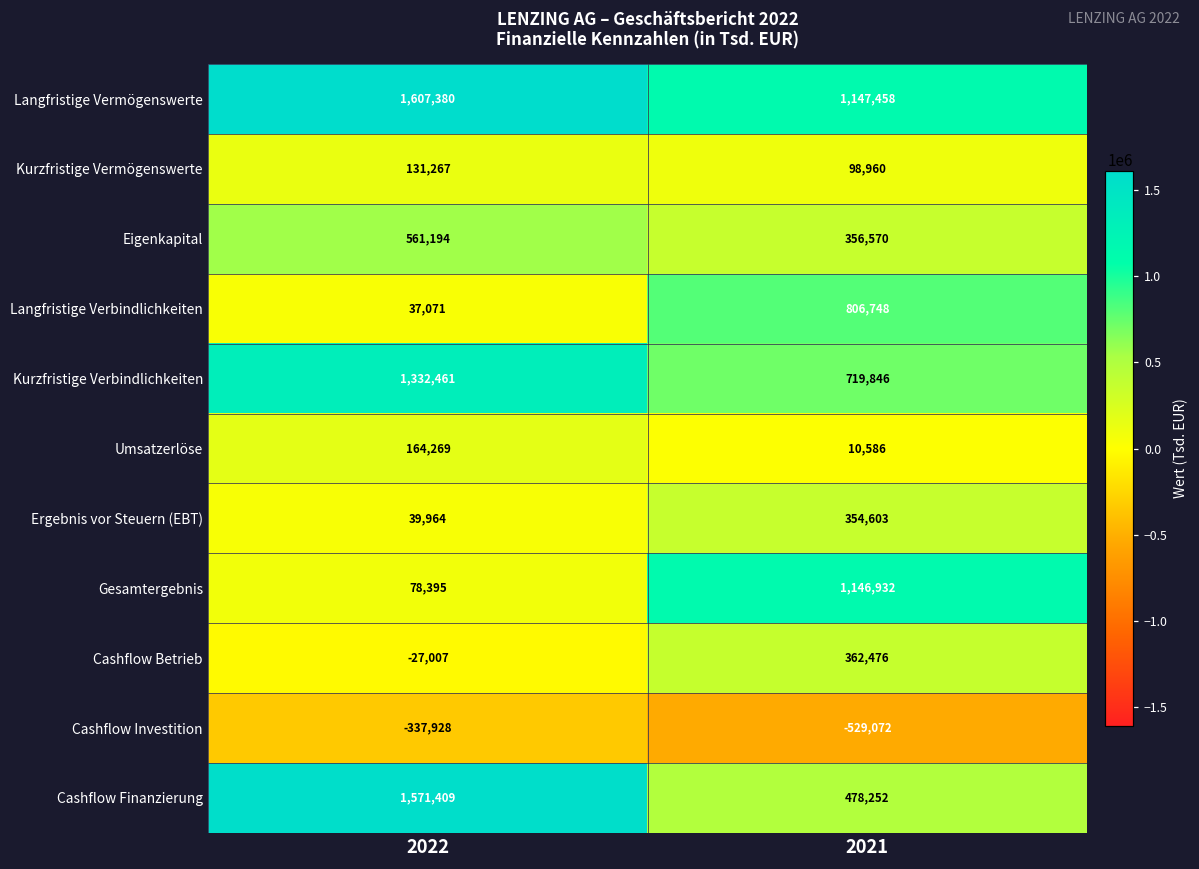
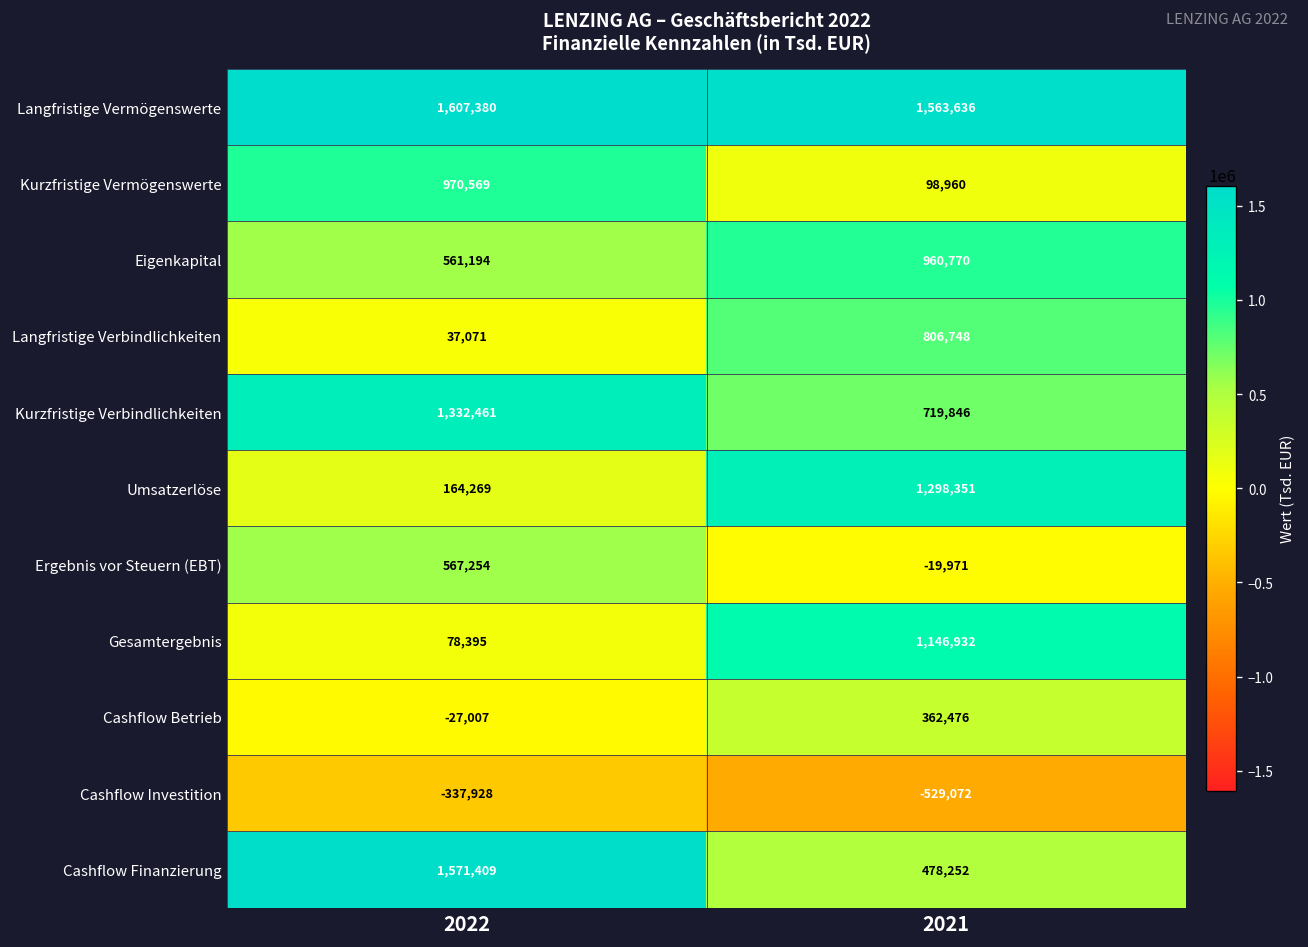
  {
    "Langfristige Vermögenswerte": {
      "2022": "1,607,380",
-     "2021": "1,147,458"
+     "2021": "1,563,636"
    },
    "Kurzfristige Vermögenswerte": {
-     "2022": "131,267",
+     "2022": "970,569",
      "2021": "98,960"
    },
    "Eigenkapital": {
      "2022": "561,194",
-     "2021": "356,570"
+     "2021": "960,770"
    },
    "Langfristige Verbindlichkeiten": {
      "2022": "37,071",
      "2021": "806,748"
    },
    "Kurzfristige Verbindlichkeiten": {
      "2022": "1,332,461",
      "2021": "719,846"
    },
    "Umsatzerlöse": {
      "2022": "164,269",
-     "2021": "10,586"
+     "2021": "1,298,351"
    },
    "Ergebnis vor Steuern (EBT)": {
-     "2022": "39,964",
-     "2021": "354,603"
+     "2022": "567,254",
+     "2021": "-19,971"
    },
    "Gesamtergebnis": {
      "2022": "78,395",
      "2021": "1,146,932"
    },
    "Cashflow Betrieb": {
      "2022": "-27,007",
      "2021": "362,476"
    },
    "Cashflow Investition": {
      "2022": "-337,928",
      "2021": "-529,072"
    },
    "Cashflow Finanzierung": {
      "2022": "1,571,409",
      "2021": "478,252"
    }
  }
